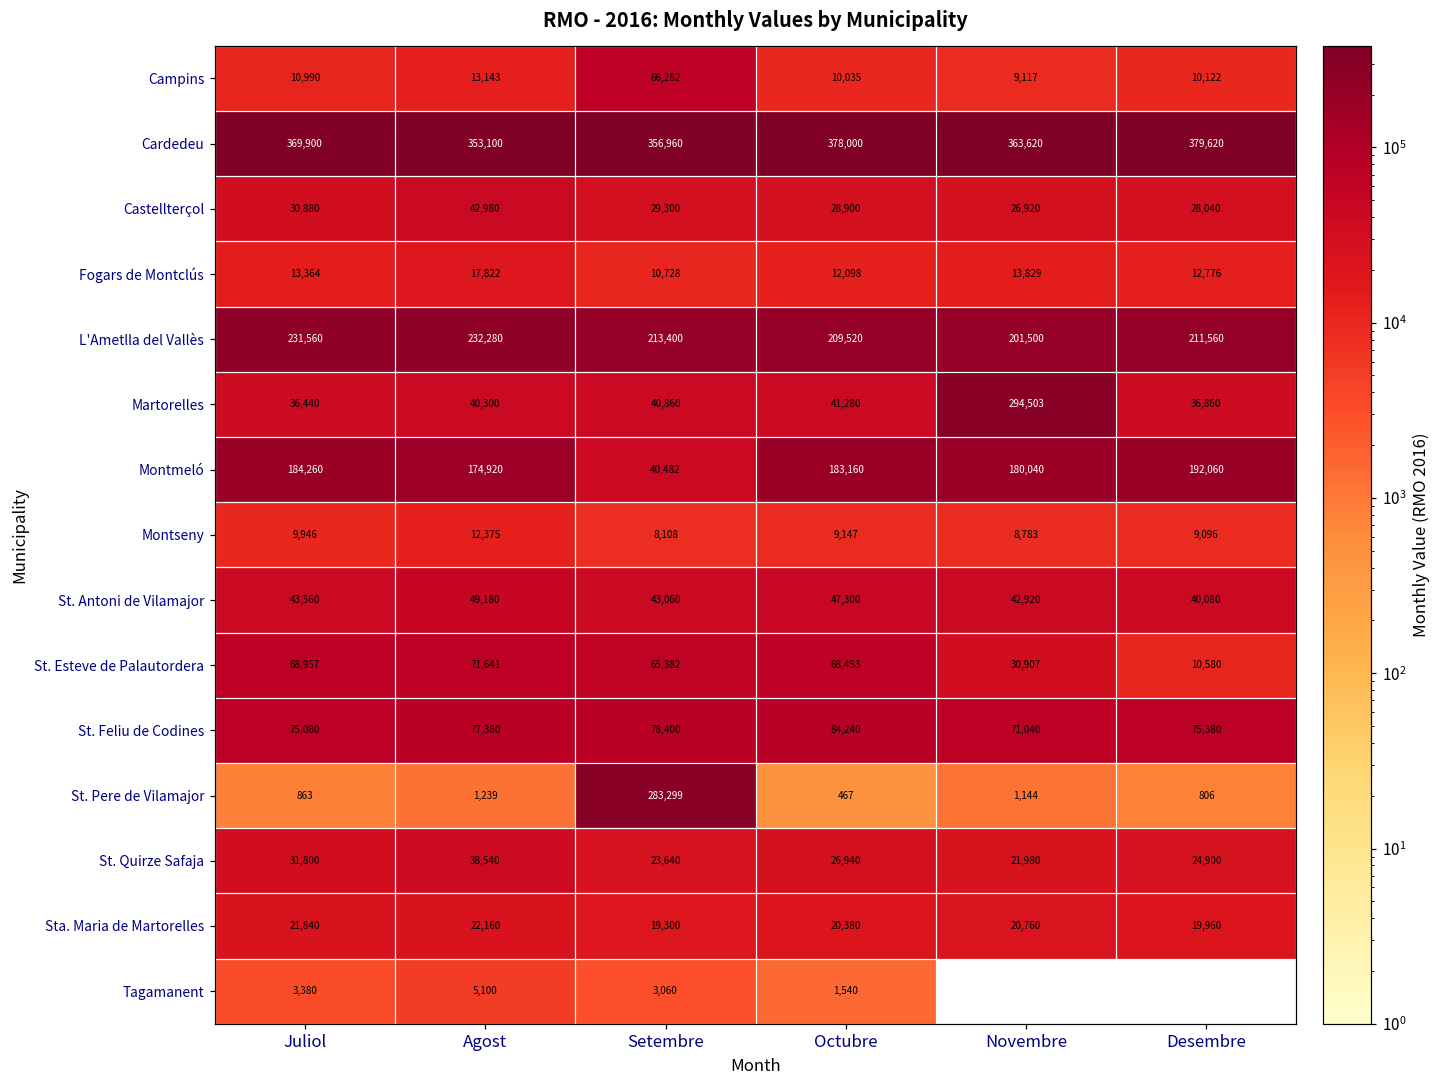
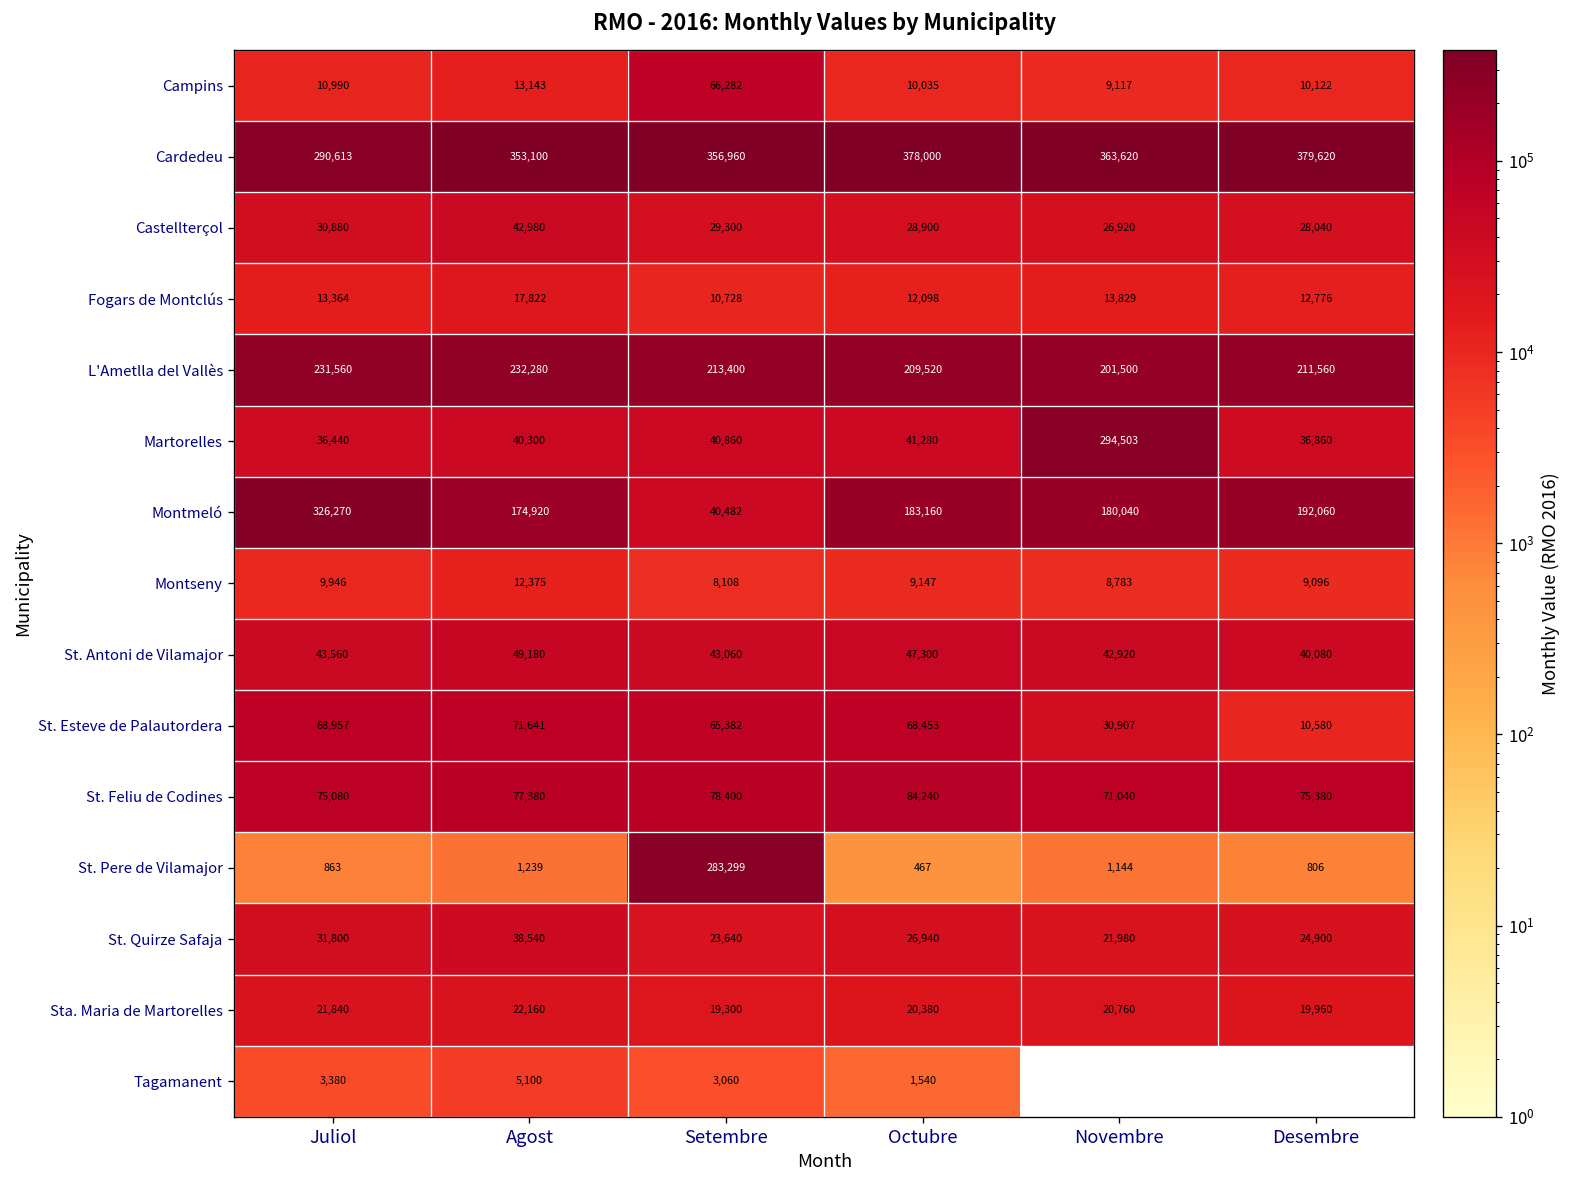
  {
    "Campins": {
      "Juliol": "10,990",
      "Agost": "13,143",
      "Setembre": "66,282",
      "Octubre": "10,035",
      "Novembre": "9,117",
      "Desembre": "10,122"
    },
    "Cardedeu": {
-     "Juliol": "369,900",
+     "Juliol": "290,613",
      "Agost": "353,100",
      "Setembre": "356,960",
      "Octubre": "378,000",
      "Novembre": "363,620",
      "Desembre": "379,620"
    },
    "Castellterçol": {
      "Juliol": "30,880",
      "Agost": "42,980",
      "Setembre": "29,300",
      "Octubre": "28,900",
      "Novembre": "26,920",
      "Desembre": "28,040"
    },
    "Fogars de Montclús": {
      "Juliol": "13,364",
      "Agost": "17,822",
      "Setembre": "10,728",
      "Octubre": "12,098",
      "Novembre": "13,829",
      "Desembre": "12,776"
    },
    "L'Ametlla del Vallès": {
      "Juliol": "231,560",
      "Agost": "232,280",
      "Setembre": "213,400",
      "Octubre": "209,520",
      "Novembre": "201,500",
      "Desembre": "211,560"
    },
    "Martorelles": {
      "Juliol": "36,440",
      "Agost": "40,300",
      "Setembre": "40,860",
      "Octubre": "41,280",
      "Novembre": "294,503",
      "Desembre": "36,860"
    },
    "Montmeló": {
-     "Juliol": "184,260",
+     "Juliol": "326,270",
      "Agost": "174,920",
      "Setembre": "40,482",
      "Octubre": "183,160",
      "Novembre": "180,040",
      "Desembre": "192,060"
    },
    "Montseny": {
      "Juliol": "9,946",
      "Agost": "12,375",
      "Setembre": "8,108",
      "Octubre": "9,147",
      "Novembre": "8,783",
      "Desembre": "9,096"
    },
    "St. Antoni de Vilamajor": {
      "Juliol": "43,560",
      "Agost": "49,180",
      "Setembre": "43,060",
      "Octubre": "47,300",
      "Novembre": "42,920",
      "Desembre": "40,080"
    },
    "St. Esteve de Palautordera": {
      "Juliol": "68,957",
      "Agost": "71,641",
      "Setembre": "65,382",
      "Octubre": "68,453",
      "Novembre": "30,907",
      "Desembre": "10,580"
    },
    "St. Feliu de Codines": {
      "Juliol": "75,080",
      "Agost": "77,380",
      "Setembre": "78,400",
      "Octubre": "84,240",
      "Novembre": "71,040",
      "Desembre": "75,380"
    },
    "St. Pere de Vilamajor": {
      "Juliol": "863",
      "Agost": "1,239",
      "Setembre": "283,299",
      "Octubre": "467",
      "Novembre": "1,144",
      "Desembre": "806"
    },
    "St. Quirze Safaja": {
      "Juliol": "31,800",
      "Agost": "38,540",
      "Setembre": "23,640",
      "Octubre": "26,940",
      "Novembre": "21,980",
      "Desembre": "24,900"
    },
    "Sta. Maria de Martorelles": {
      "Juliol": "21,840",
      "Agost": "22,160",
      "Setembre": "19,300",
      "Octubre": "20,380",
      "Novembre": "20,760",
      "Desembre": "19,960"
    },
    "Tagamanent": {
      "Juliol": "3,380",
      "Agost": "5,100",
      "Setembre": "3,060",
      "Octubre": "1,540"
    }
  }
